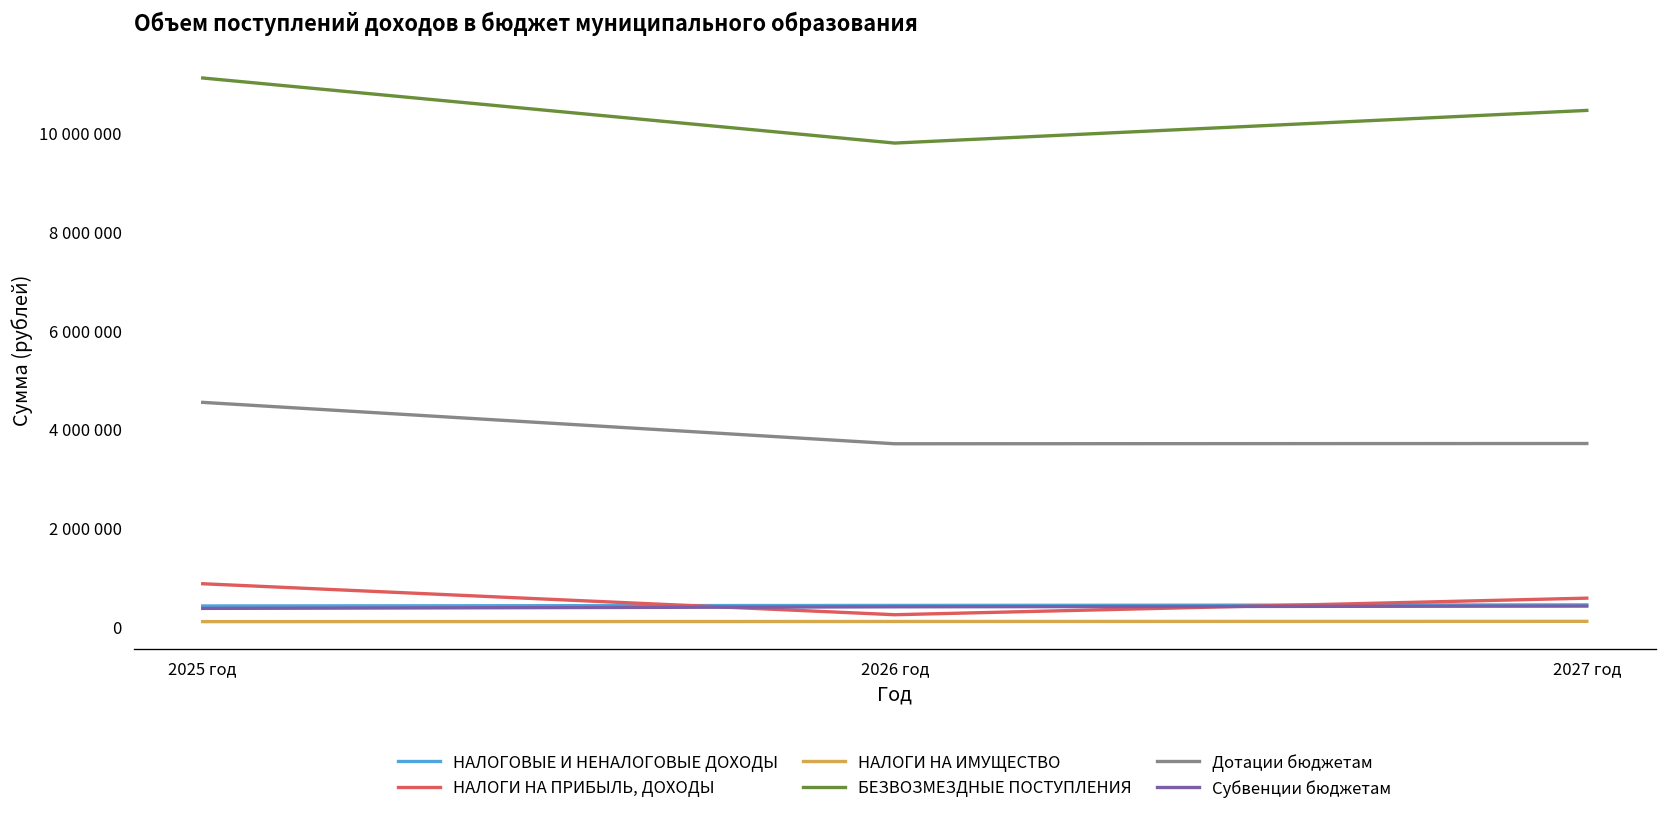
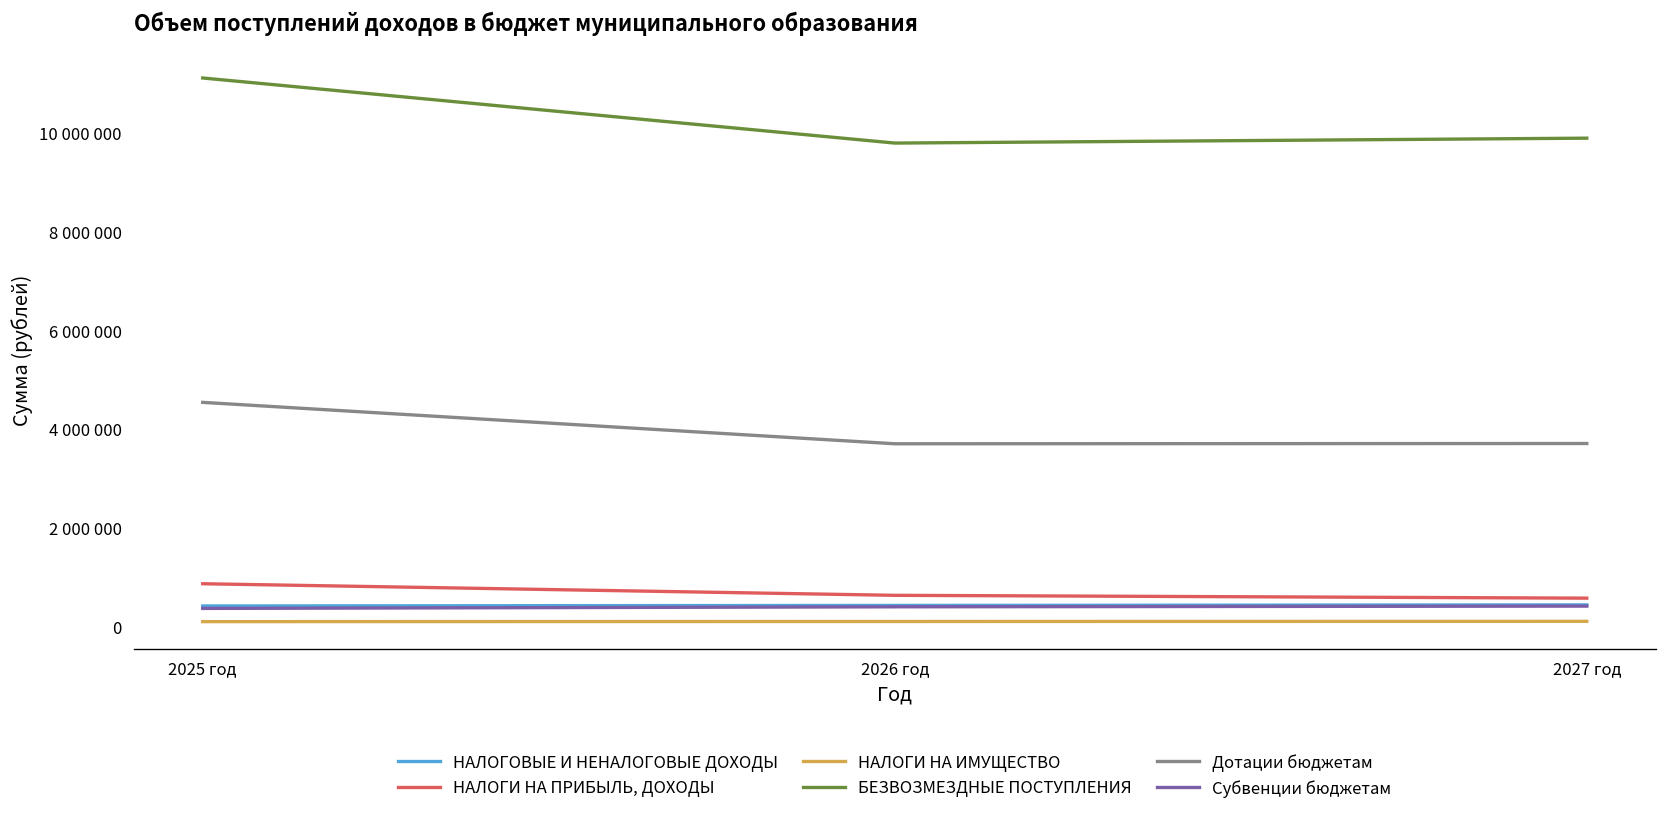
  {
    "НАЛОГИ НА ПРИБЫЛЬ, ДОХОДЫ": {
      "2025 год": 900000,
-     "2026 год": 200000,
+     "2026 год": 600000,
      "2027 год": 600000
    },
    "НАЛОГИ НА ИМУЩЕСТВО": {
      "2025 год": 100000,
      "2026 год": 100000,
      "2027 год": 100000
    },
    "БЕЗВОЗМЕЗДНЫЕ ПОСТУПЛЕНИЯ": {
      "2025 год": 11100000,
      "2026 год": 9800000,
-     "2027 год": 10500000
+     "2027 год": 9900000
    }
  }
